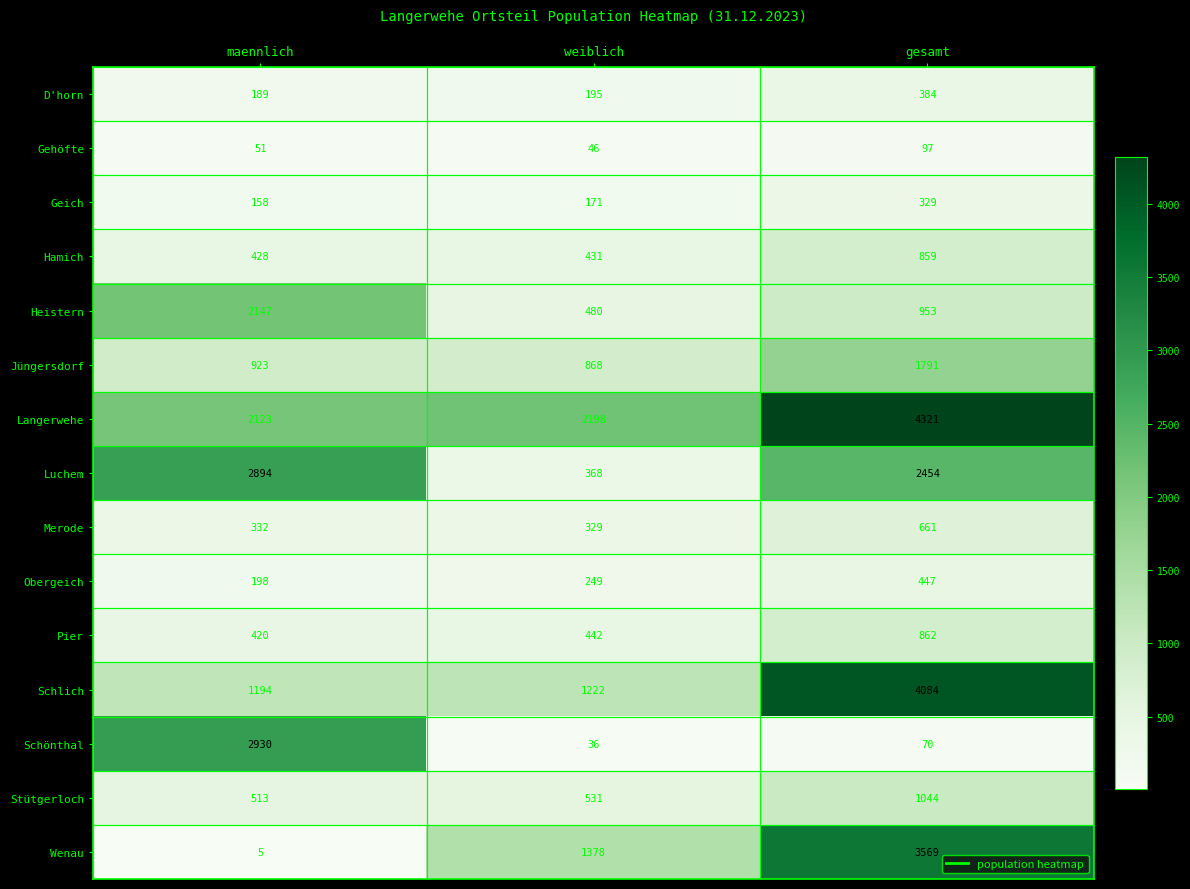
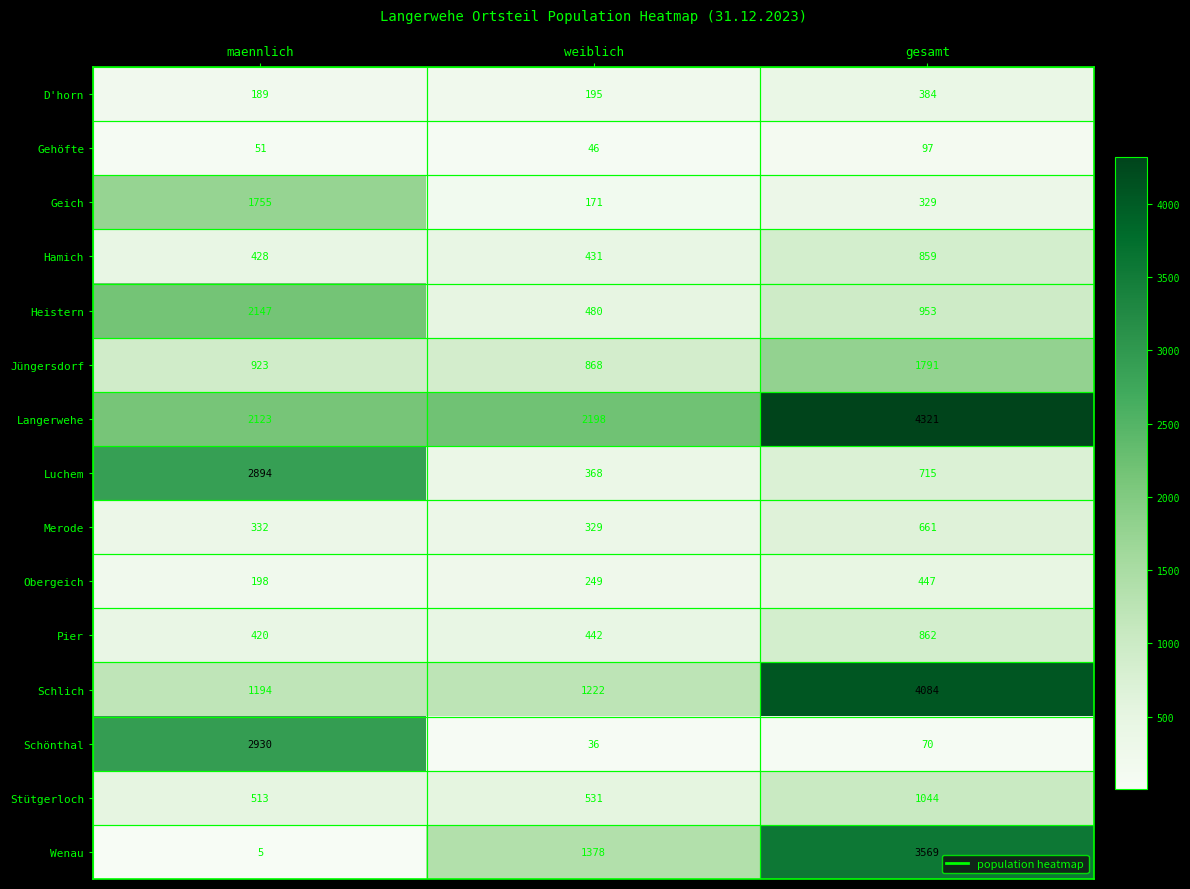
  {
    "D'horn": {
      "maennlich": 189,
      "weiblich": 195,
      "gesamt": 384
    },
    "Gehöfte": {
      "maennlich": 51,
      "weiblich": 46,
      "gesamt": 97
    },
    "Geich": {
-     "maennlich": 158,
+     "maennlich": 1755,
      "weiblich": 171,
      "gesamt": 329
    },
    "Hamich": {
      "maennlich": 428,
      "weiblich": 431,
      "gesamt": 859
    },
    "Heistern": {
      "maennlich": 2147,
      "weiblich": 480,
      "gesamt": 953
    },
    "Jüngersdorf": {
      "maennlich": 923,
      "weiblich": 868,
      "gesamt": 1791
    },
    "Langerwehe": {
      "maennlich": 2123,
      "weiblich": 2198,
      "gesamt": 4321
    },
    "Luchem": {
      "maennlich": 2894,
      "weiblich": 368,
-     "gesamt": 2454
+     "gesamt": 715
    },
    "Merode": {
      "maennlich": 332,
      "weiblich": 329,
      "gesamt": 661
    },
    "Obergeich": {
      "maennlich": 198,
      "weiblich": 249,
      "gesamt": 447
    },
    "Pier": {
      "maennlich": 420,
      "weiblich": 442,
      "gesamt": 862
    },
    "Schlich": {
      "maennlich": 1194,
      "weiblich": 1222,
      "gesamt": 4084
    },
    "Schönthal": {
      "maennlich": 2930,
      "weiblich": 36,
      "gesamt": 70
    },
    "Stütgerloch": {
      "maennlich": 513,
      "weiblich": 531,
      "gesamt": 1044
    },
    "Wenau": {
      "maennlich": 5,
      "weiblich": 1378,
      "gesamt": 3569
    }
  }
